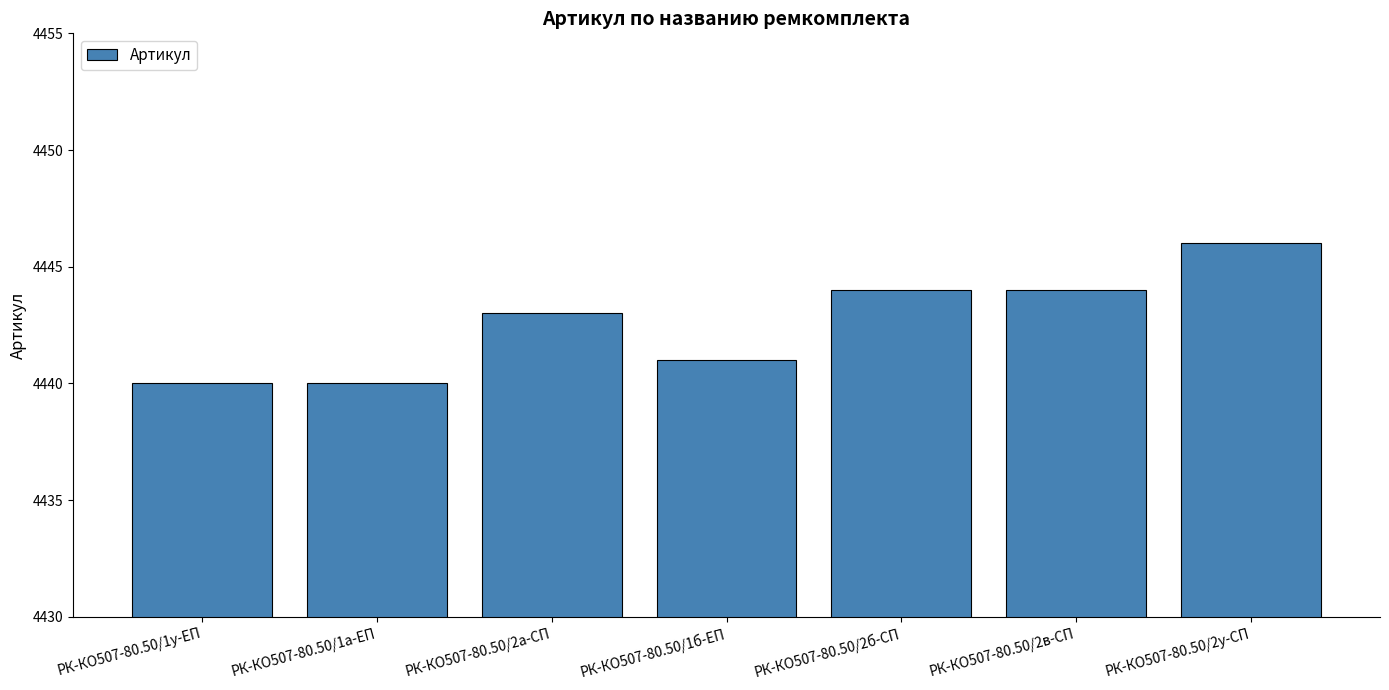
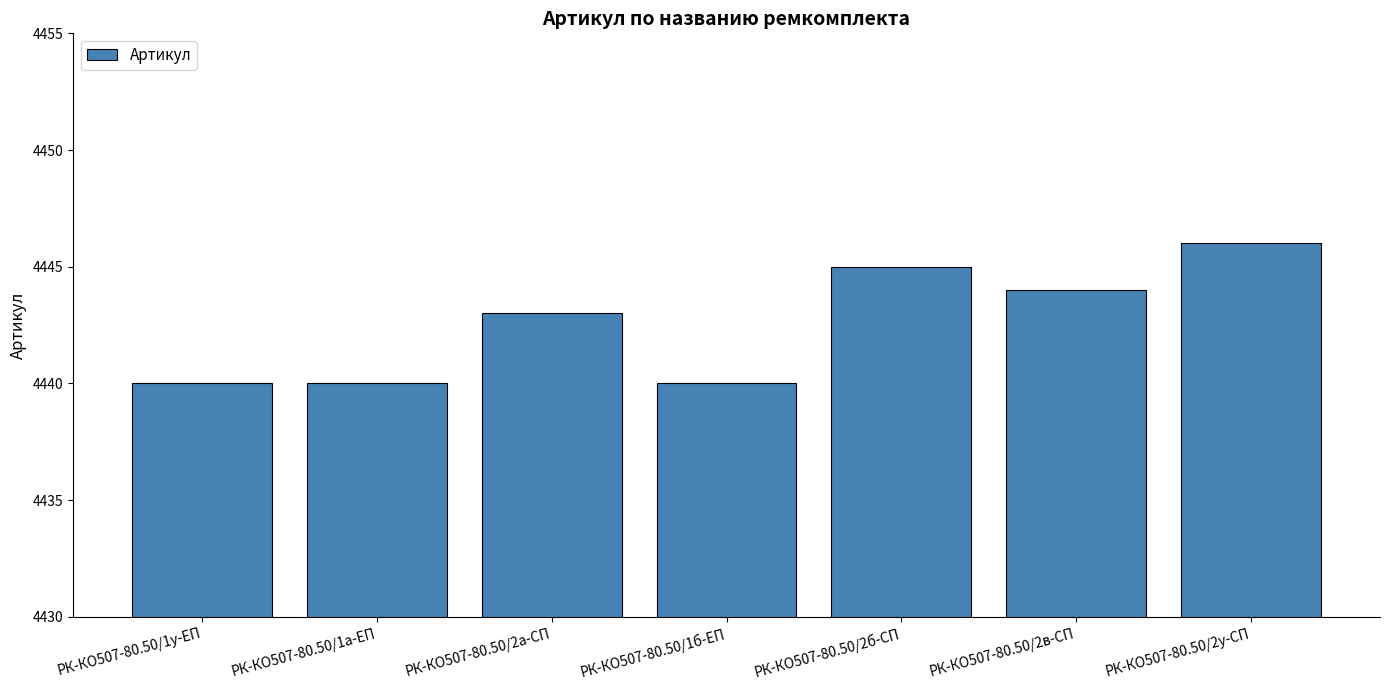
  {
    "РК-КО507-80.50/1у-ЕП": 4440,
    "РК-КО507-80.50/1а-ЕП": 4440,
    "РК-КО507-80.50/2а-СП": 4443,
-   "РК-КО507-80.50/1б-ЕП": 4441,
-   "РК-КО507-80.50/2б-СП": 4444,
+   "РК-КО507-80.50/1б-ЕП": 4440,
+   "РК-КО507-80.50/2б-СП": 4445,
    "РК-КО507-80.50/2в-СП": 4444,
    "РК-КО507-80.50/2у-СП": 4446
  }
